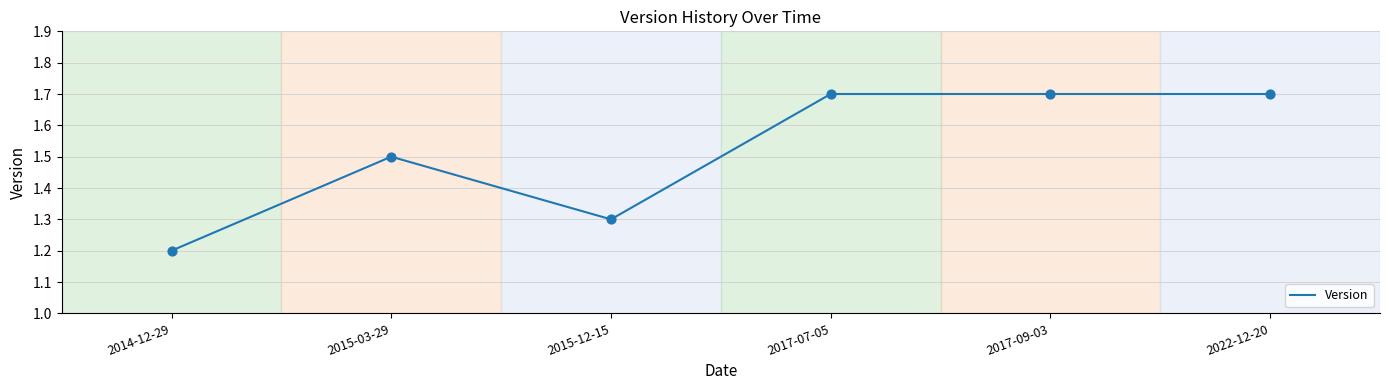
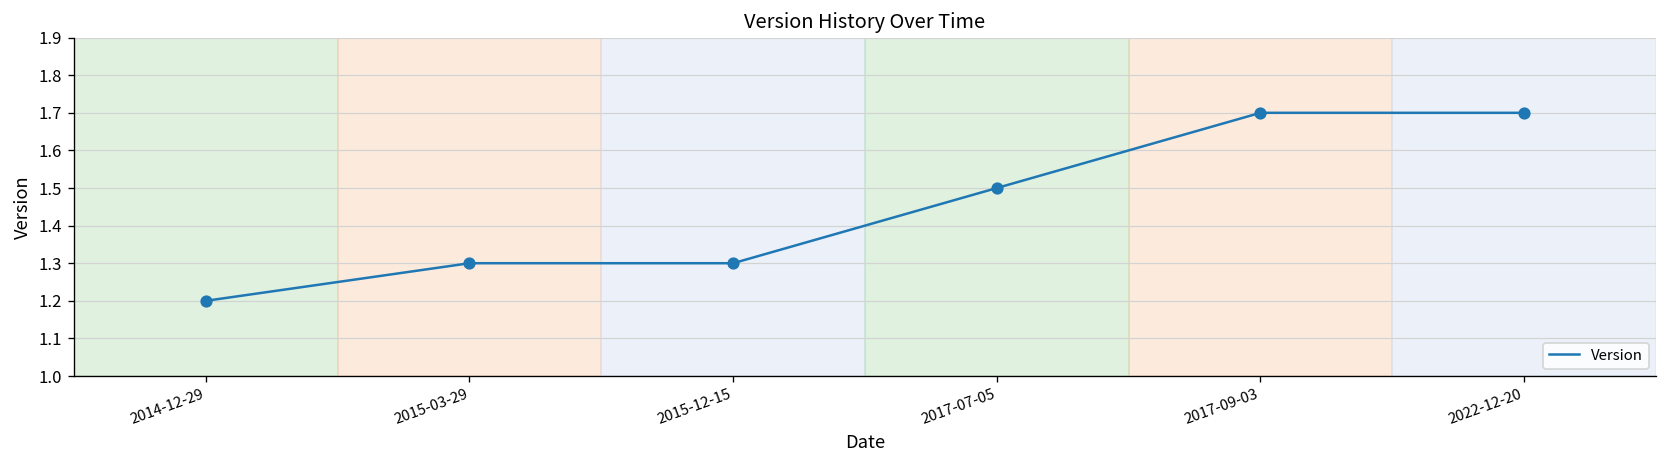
  {
    "2014-12-29": 1.2,
-   "2015-03-29": 1.5,
+   "2015-03-29": 1.3,
    "2015-12-15": 1.3,
-   "2017-07-05": 1.7,
+   "2017-07-05": 1.5,
    "2017-09-03": 1.7,
    "2022-12-20": 1.7
  }
